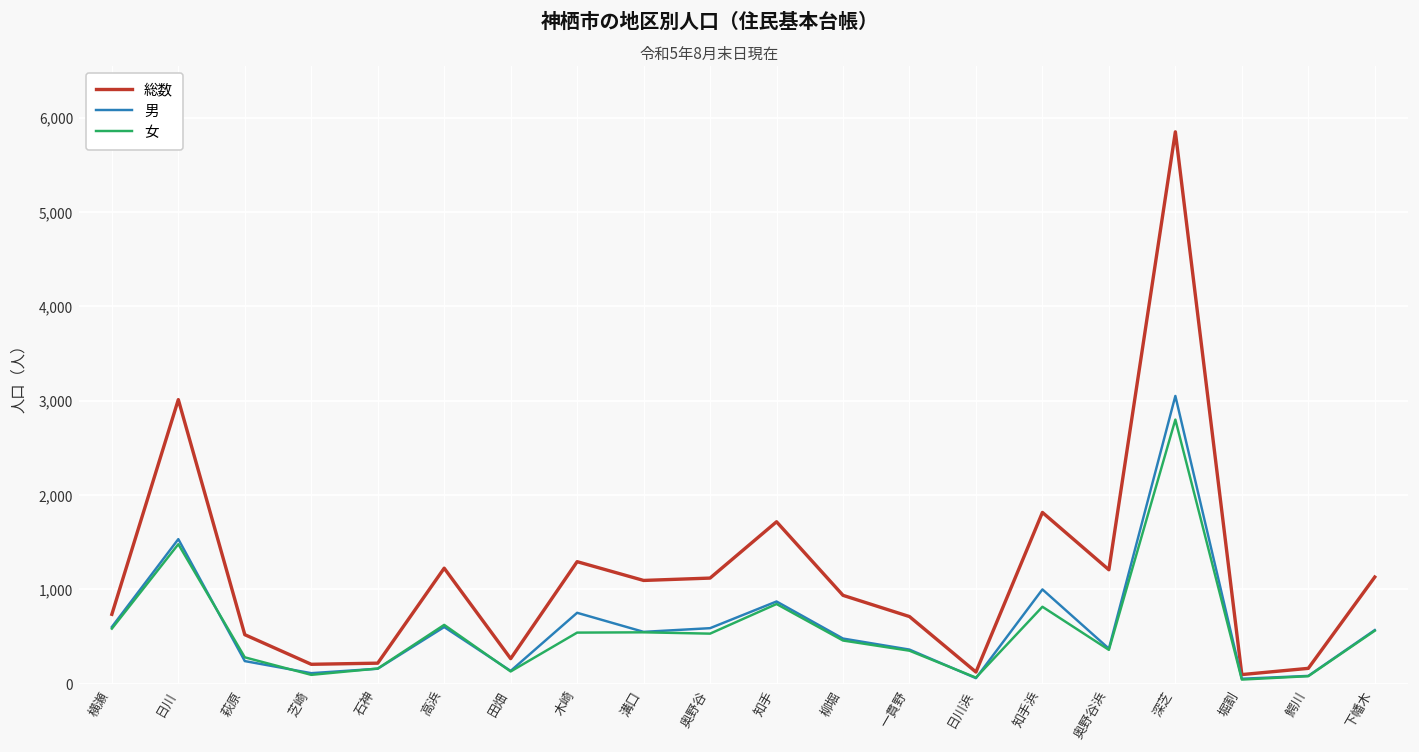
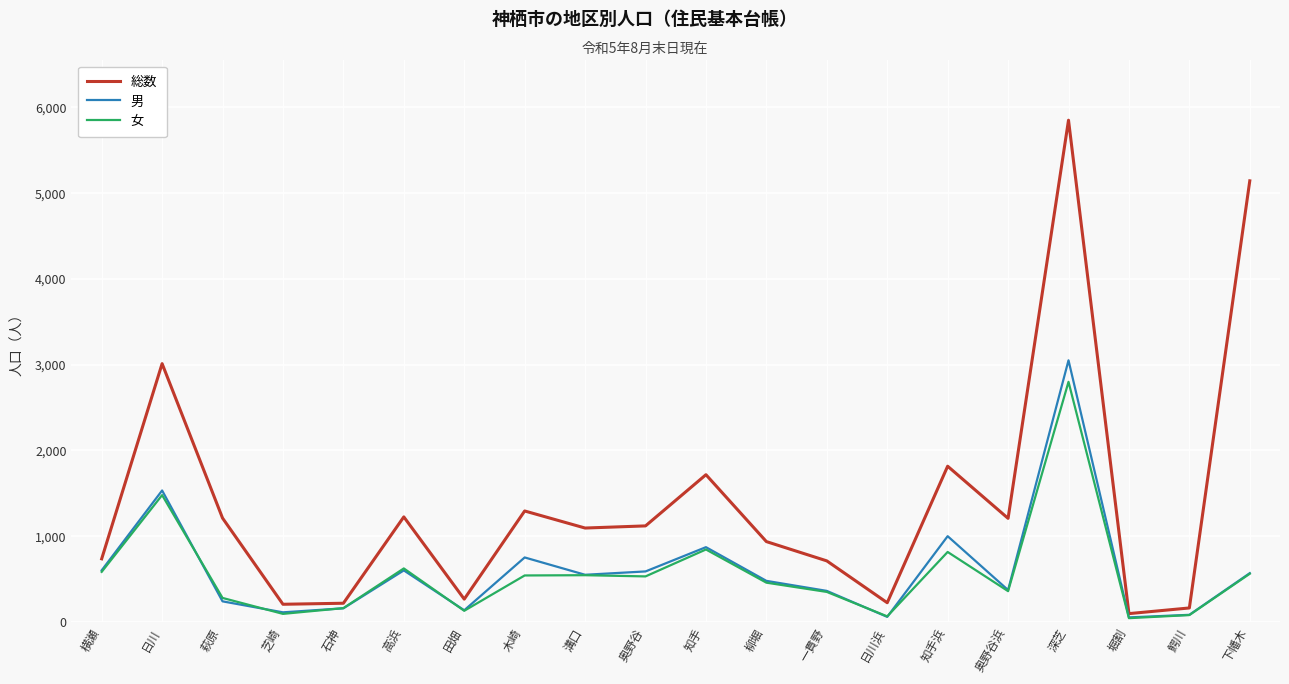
  {
    "総数": {
      "横瀬": "700",
      "日川": "3,000",
-     "萩原": "500",
+     "萩原": "1,200",
      "芝崎": "200",
      "石神": "200",
      "高浜": "1,200",
      "田畑": "300",
      "木崎": "1,300",
      "溝口": "1,100",
      "奥野谷": "1,100",
      "知手": "1,700",
      "柳堀": "900",
      "一貫野": "700",
-     "日川浜": "100",
+     "日川浜": "200",
      "知手浜": "1,800",
      "奥野谷浜": "1,200",
      "深芝": "5,900",
      "堀割": "100",
      "鰐川": "200",
-     "下幡木": "1,100"
+     "下幡木": "5,100"
    },
    "男": {
      "日川": "1,500",
      "萩原": "200",
      "木崎": "800",
      "奥野谷": "600",
      "知手浜": "1,000",
      "深芝": "3,100"
    },
    "女": {
      "日川": "1,500",
      "萩原": "300",
      "木崎": "500",
      "奥野谷": "500",
      "知手浜": "800",
      "深芝": "2,800"
    }
  }
